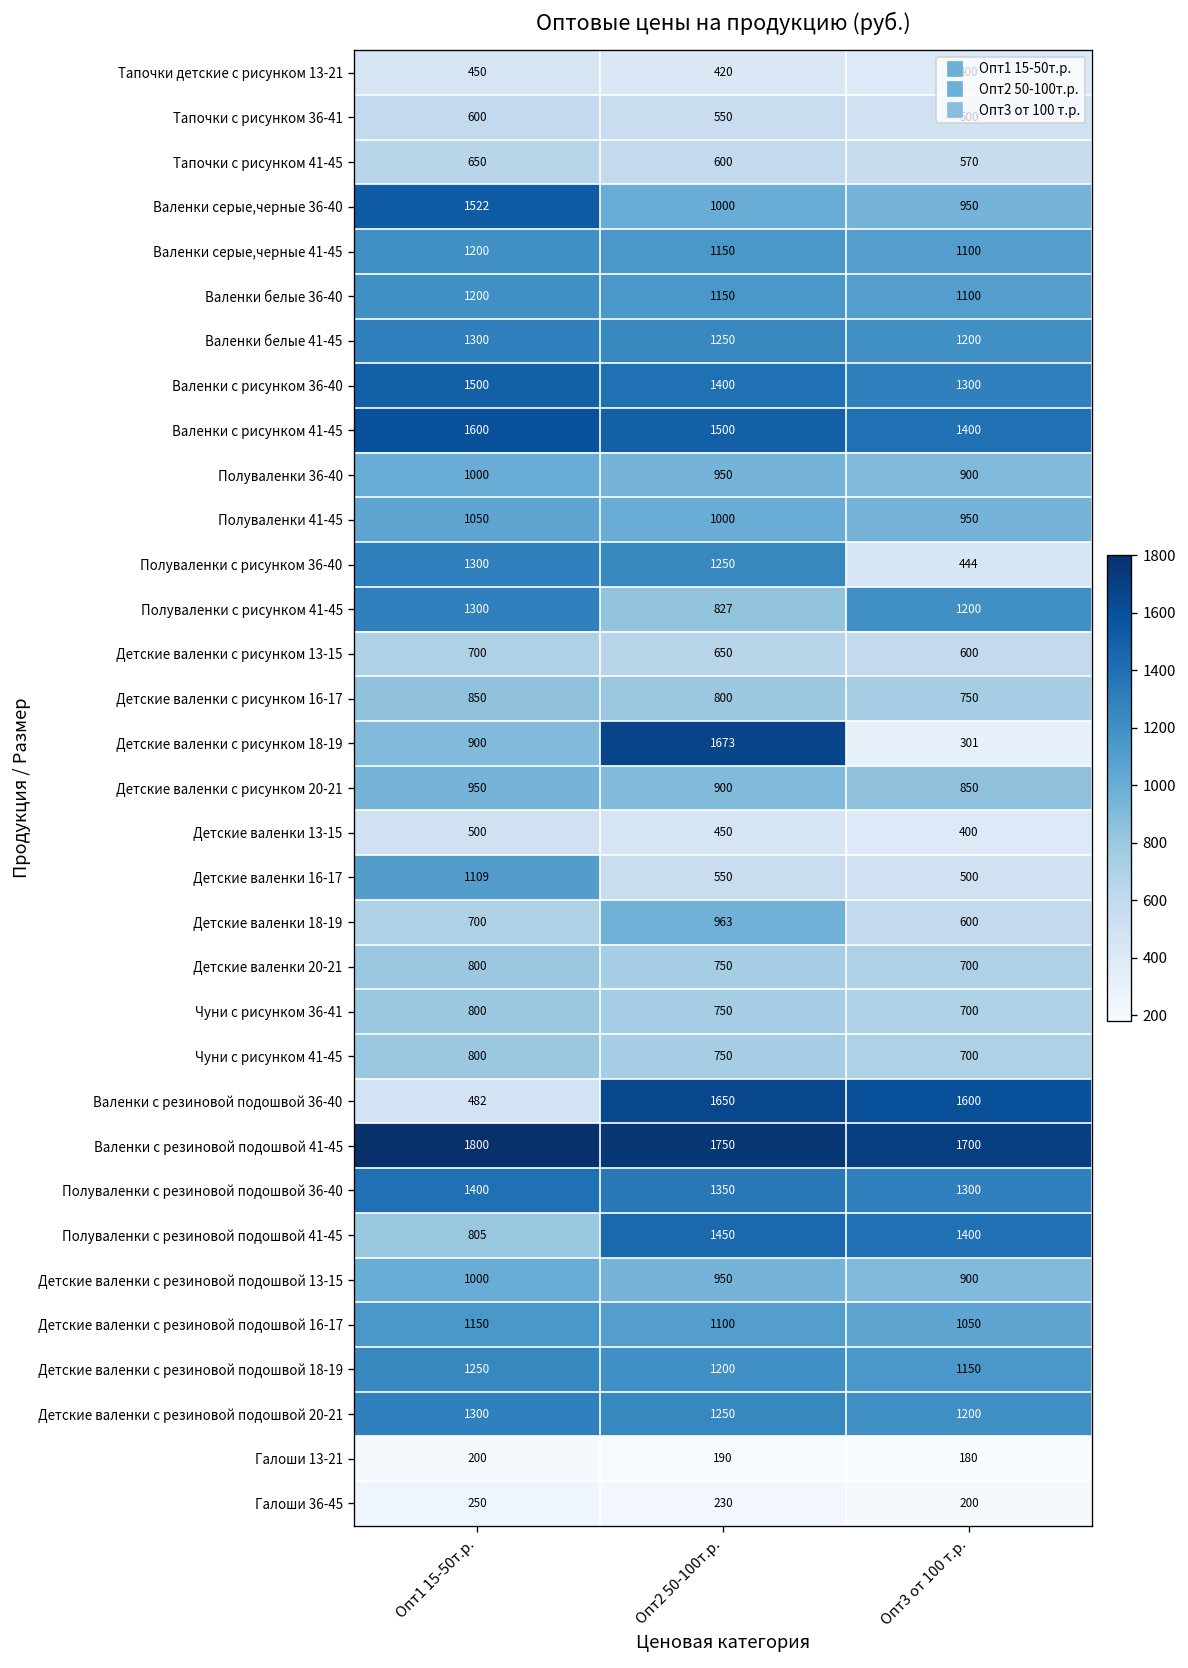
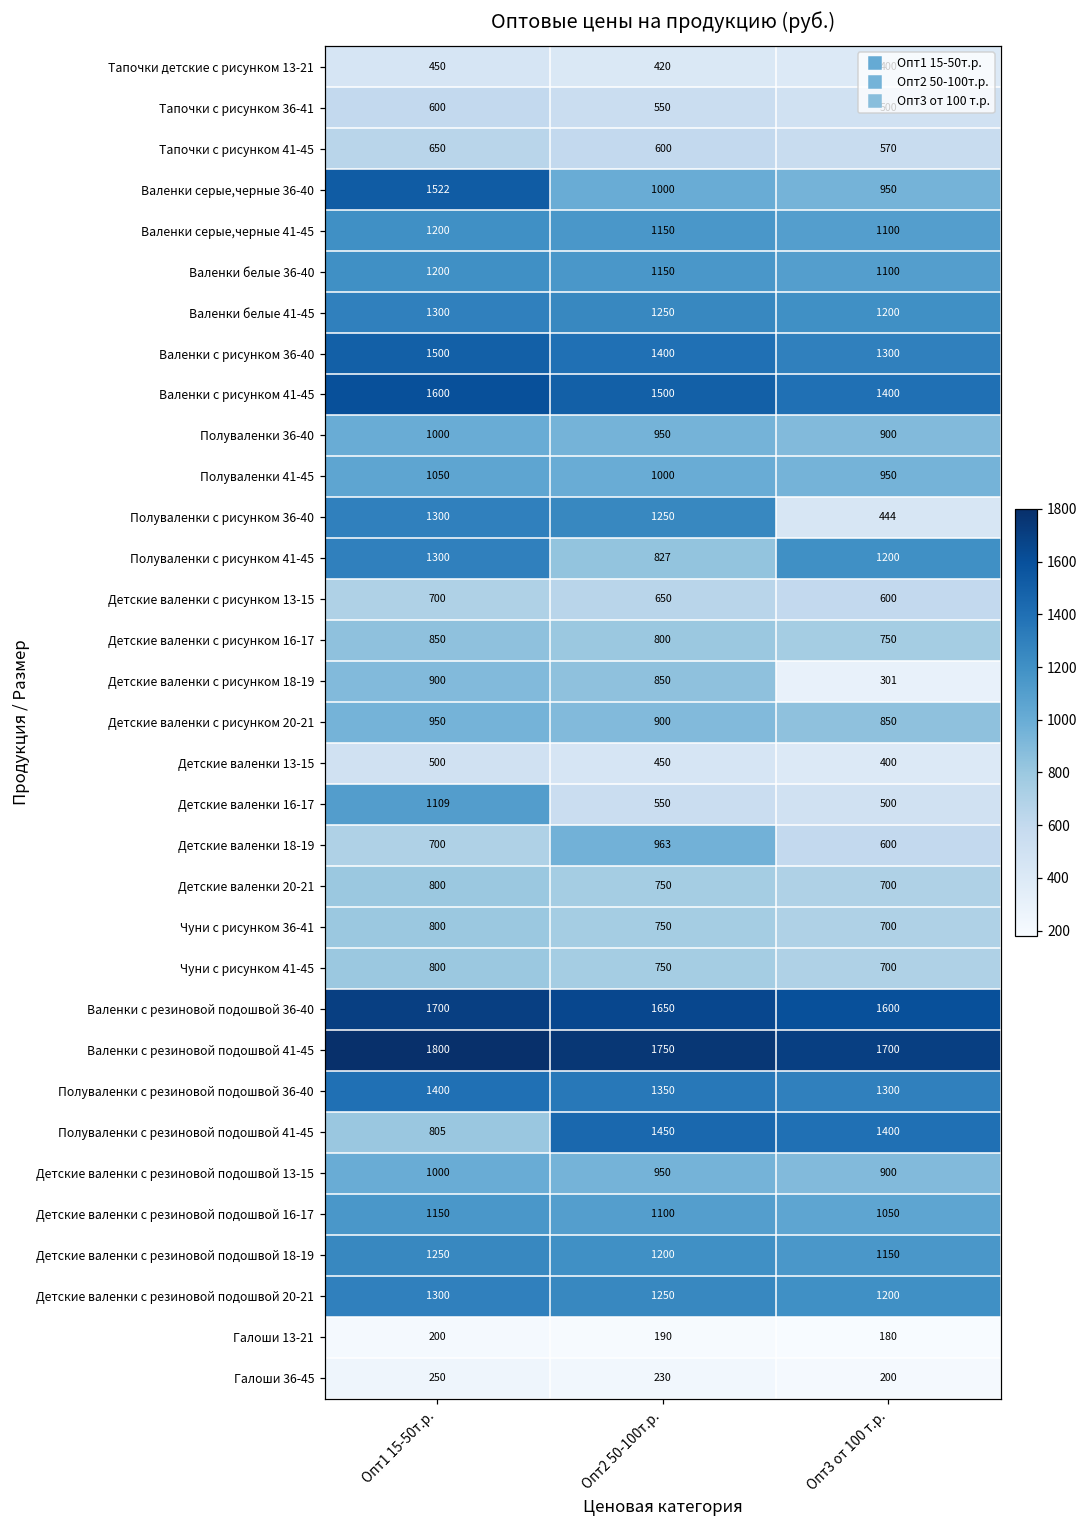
  {
    "Тапочки детские с рисунком 13-21": {
      "Опт1 15-50т.р.": 450,
      "Опт2 50-100т.р.": 420
    },
    "Тапочки с рисунком 36-41": {
      "Опт1 15-50т.р.": 600,
      "Опт2 50-100т.р.": 550
    },
    "Тапочки с рисунком 41-45": {
      "Опт1 15-50т.р.": 650,
      "Опт2 50-100т.р.": 600,
      "Опт3 от 100 т.р.": 570
    },
    "Валенки серые,черные 36-40": {
      "Опт1 15-50т.р.": 1522,
      "Опт2 50-100т.р.": 1000,
      "Опт3 от 100 т.р.": 950
    },
    "Валенки серые,черные 41-45": {
      "Опт1 15-50т.р.": 1200,
      "Опт2 50-100т.р.": 1150,
      "Опт3 от 100 т.р.": 1100
    },
    "Валенки белые 36-40": {
      "Опт1 15-50т.р.": 1200,
      "Опт2 50-100т.р.": 1150,
      "Опт3 от 100 т.р.": 1100
    },
    "Валенки белые 41-45": {
      "Опт1 15-50т.р.": 1300,
      "Опт2 50-100т.р.": 1250,
      "Опт3 от 100 т.р.": 1200
    },
    "Валенки с рисунком 36-40": {
      "Опт1 15-50т.р.": 1500,
      "Опт2 50-100т.р.": 1400,
      "Опт3 от 100 т.р.": 1300
    },
    "Валенки с рисунком 41-45": {
      "Опт1 15-50т.р.": 1600,
      "Опт2 50-100т.р.": 1500,
      "Опт3 от 100 т.р.": 1400
    },
    "Полуваленки 36-40": {
      "Опт1 15-50т.р.": 1000,
      "Опт2 50-100т.р.": 950,
      "Опт3 от 100 т.р.": 900
    },
    "Полуваленки 41-45": {
      "Опт1 15-50т.р.": 1050,
      "Опт2 50-100т.р.": 1000,
      "Опт3 от 100 т.р.": 950
    },
    "Полуваленки с рисунком 36-40": {
      "Опт1 15-50т.р.": 1300,
      "Опт2 50-100т.р.": 1250,
      "Опт3 от 100 т.р.": 444
    },
    "Полуваленки с рисунком 41-45": {
      "Опт1 15-50т.р.": 1300,
      "Опт2 50-100т.р.": 827,
      "Опт3 от 100 т.р.": 1200
    },
    "Детские валенки с рисунком 13-15": {
      "Опт1 15-50т.р.": 700,
      "Опт2 50-100т.р.": 650,
      "Опт3 от 100 т.р.": 600
    },
    "Детские валенки с рисунком 16-17": {
      "Опт1 15-50т.р.": 850,
      "Опт2 50-100т.р.": 800,
      "Опт3 от 100 т.р.": 750
    },
    "Детские валенки с рисунком 18-19": {
      "Опт1 15-50т.р.": 900,
-     "Опт2 50-100т.р.": 1673,
+     "Опт2 50-100т.р.": 850,
      "Опт3 от 100 т.р.": 301
    },
    "Детские валенки с рисунком 20-21": {
      "Опт1 15-50т.р.": 950,
      "Опт2 50-100т.р.": 900,
      "Опт3 от 100 т.р.": 850
    },
    "Детские валенки 13-15": {
      "Опт1 15-50т.р.": 500,
      "Опт2 50-100т.р.": 450,
      "Опт3 от 100 т.р.": 400
    },
    "Детские валенки 16-17": {
      "Опт1 15-50т.р.": 1109,
      "Опт2 50-100т.р.": 550,
      "Опт3 от 100 т.р.": 500
    },
    "Детские валенки 18-19": {
      "Опт1 15-50т.р.": 700,
      "Опт2 50-100т.р.": 963,
      "Опт3 от 100 т.р.": 600
    },
    "Детские валенки 20-21": {
      "Опт1 15-50т.р.": 800,
      "Опт2 50-100т.р.": 750,
      "Опт3 от 100 т.р.": 700
    },
    "Чуни с рисунком 36-41": {
      "Опт1 15-50т.р.": 800,
      "Опт2 50-100т.р.": 750,
      "Опт3 от 100 т.р.": 700
    },
    "Чуни с рисунком 41-45": {
      "Опт1 15-50т.р.": 800,
      "Опт2 50-100т.р.": 750,
      "Опт3 от 100 т.р.": 700
    },
    "Валенки с резиновой подошвой 36-40": {
-     "Опт1 15-50т.р.": 482,
+     "Опт1 15-50т.р.": 1700,
      "Опт2 50-100т.р.": 1650,
      "Опт3 от 100 т.р.": 1600
    },
    "Валенки с резиновой подошвой 41-45": {
      "Опт1 15-50т.р.": 1800,
      "Опт2 50-100т.р.": 1750,
      "Опт3 от 100 т.р.": 1700
    },
    "Полуваленки с резиновой подошвой 36-40": {
      "Опт1 15-50т.р.": 1400,
      "Опт2 50-100т.р.": 1350,
      "Опт3 от 100 т.р.": 1300
    },
    "Полуваленки с резиновой подошвой 41-45": {
      "Опт1 15-50т.р.": 805,
      "Опт2 50-100т.р.": 1450,
      "Опт3 от 100 т.р.": 1400
    },
    "Детские валенки с резиновой подошвой 13-15": {
      "Опт1 15-50т.р.": 1000,
      "Опт2 50-100т.р.": 950,
      "Опт3 от 100 т.р.": 900
    },
    "Детские валенки с резиновой подошвой 16-17": {
      "Опт1 15-50т.р.": 1150,
      "Опт2 50-100т.р.": 1100,
      "Опт3 от 100 т.р.": 1050
    },
    "Детские валенки с резиновой подошвой 18-19": {
      "Опт1 15-50т.р.": 1250,
      "Опт2 50-100т.р.": 1200,
      "Опт3 от 100 т.р.": 1150
    },
    "Детские валенки с резиновой подошвой 20-21": {
      "Опт1 15-50т.р.": 1300,
      "Опт2 50-100т.р.": 1250,
      "Опт3 от 100 т.р.": 1200
    },
    "Галоши 13-21": {
      "Опт1 15-50т.р.": 200,
      "Опт2 50-100т.р.": 190,
      "Опт3 от 100 т.р.": 180
    },
    "Галоши 36-45": {
      "Опт1 15-50т.р.": 250,
      "Опт2 50-100т.р.": 230,
      "Опт3 от 100 т.р.": 200
    }
  }
